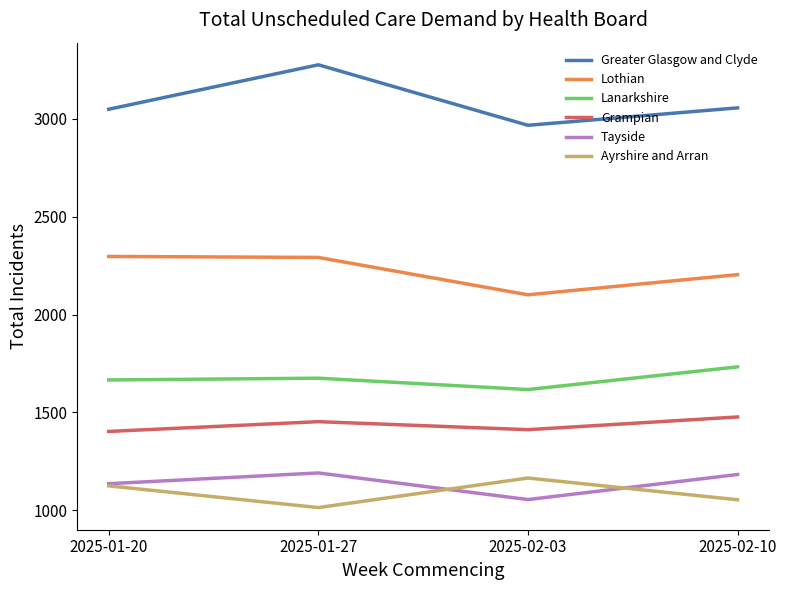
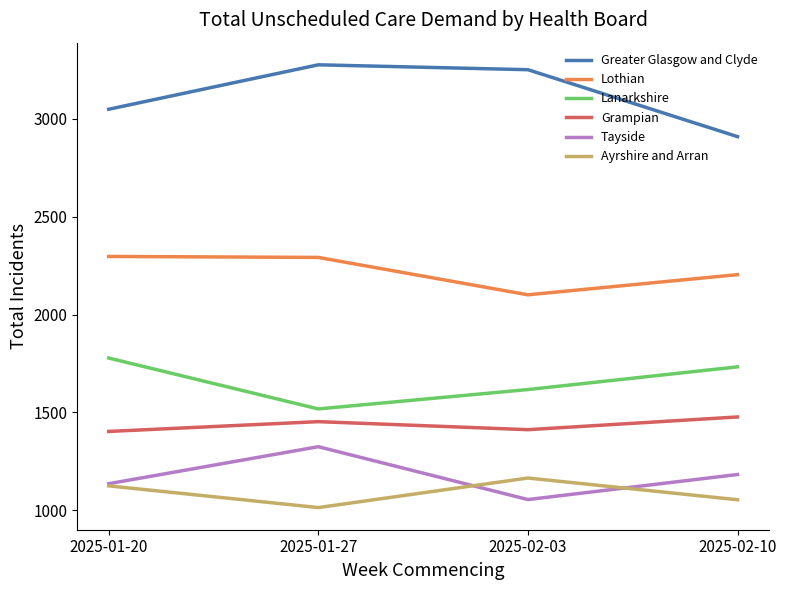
  {
    "Greater Glasgow and Clyde": {
      "2025-01-20": 3050,
      "2025-01-27": 3280,
-     "2025-02-03": 2970,
-     "2025-02-10": 3060
+     "2025-02-03": 3250,
+     "2025-02-10": 2910
    },
    "Lanarkshire": {
-     "2025-01-20": 1670,
-     "2025-01-27": 1680,
+     "2025-01-20": 1780,
+     "2025-01-27": 1520,
      "2025-02-03": 1620,
      "2025-02-10": 1730
    },
    "Tayside": {
-     "2025-01-27": 1190,
+     "2025-01-27": 1330,
      "2025-02-03": 1060,
      "2025-02-10": 1180
    },
    "Ayrshire and Arran": {
      "2025-01-27": 1010,
      "2025-02-03": 1170,
      "2025-02-10": 1050
    }
  }
